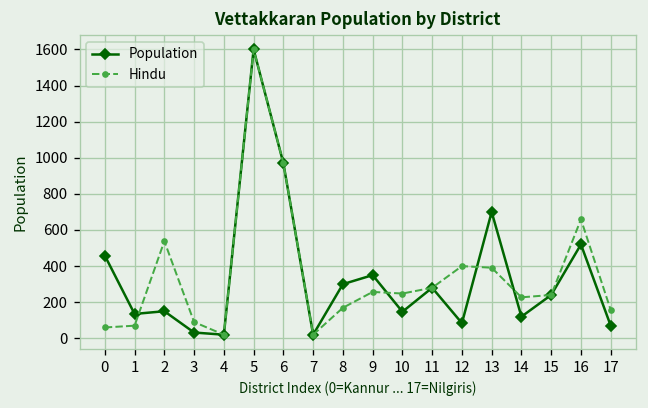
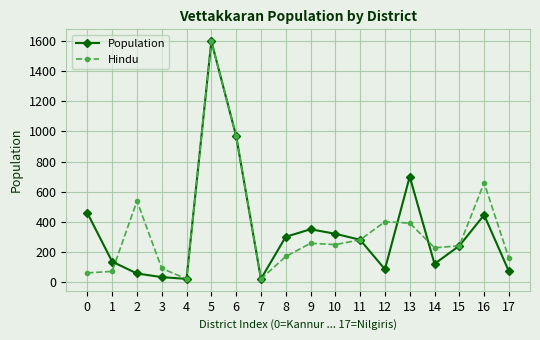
  {
    "Population": {
      "0": 460,
      "1": 140,
-     "2": 150,
+     "2": 60,
      "3": 30,
      "8": 300,
      "9": 350,
-     "10": 150,
+     "10": 320,
      "12": 80,
      "13": 700,
      "14": 120,
-     "16": 520,
+     "16": 450,
      "17": 70
    },
    "Hindu": {
      "0": 60,
      "1": 70,
      "2": 540,
      "3": 90,
      "8": 170,
      "9": 260,
      "10": 250,
      "12": 400,
      "13": 390,
      "14": 230,
      "16": 660,
      "17": 160
    }
  }
